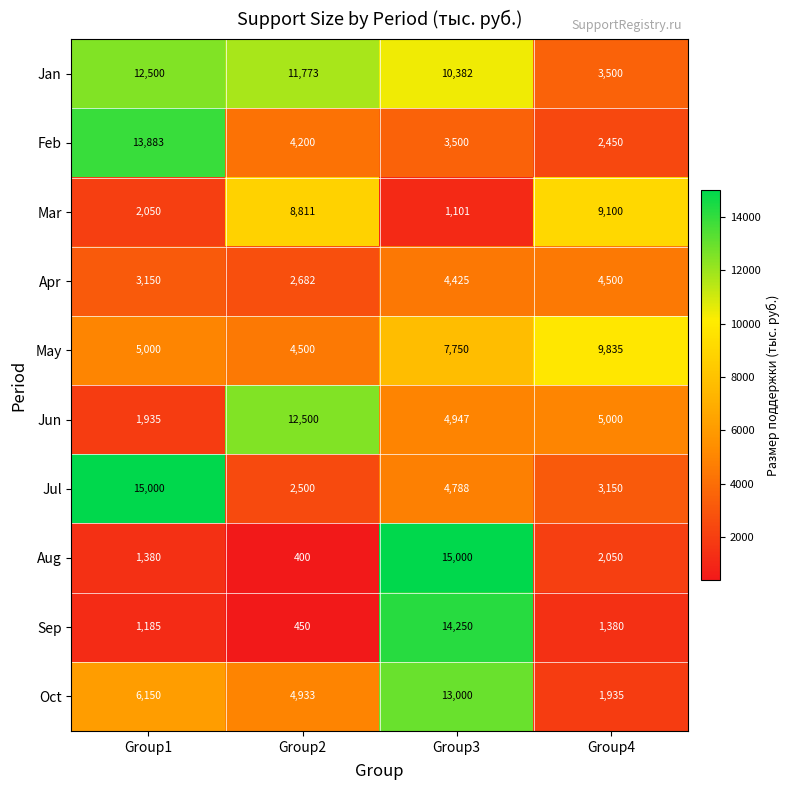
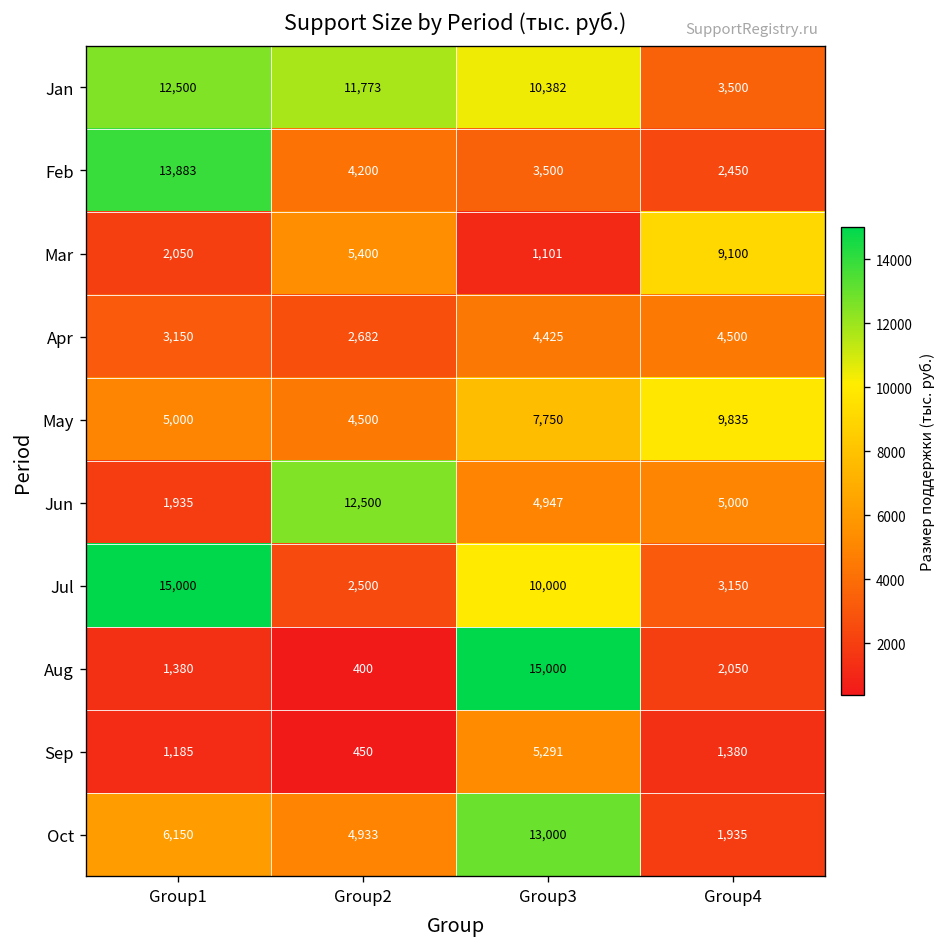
  {
    "Jan": {
      "Group1": "12,500",
      "Group2": "11,773",
      "Group3": "10,382",
      "Group4": "3,500"
    },
    "Feb": {
      "Group1": "13,883",
      "Group2": "4,200",
      "Group3": "3,500",
      "Group4": "2,450"
    },
    "Mar": {
      "Group1": "2,050",
-     "Group2": "8,811",
+     "Group2": "5,400",
      "Group3": "1,101",
      "Group4": "9,100"
    },
    "Apr": {
      "Group1": "3,150",
      "Group2": "2,682",
      "Group3": "4,425",
      "Group4": "4,500"
    },
    "May": {
      "Group1": "5,000",
      "Group2": "4,500",
      "Group3": "7,750",
      "Group4": "9,835"
    },
    "Jun": {
      "Group1": "1,935",
      "Group2": "12,500",
      "Group3": "4,947",
      "Group4": "5,000"
    },
    "Jul": {
      "Group1": "15,000",
      "Group2": "2,500",
-     "Group3": "4,788",
+     "Group3": "10,000",
      "Group4": "3,150"
    },
    "Aug": {
      "Group1": "1,380",
      "Group2": "400",
      "Group3": "15,000",
      "Group4": "2,050"
    },
    "Sep": {
      "Group1": "1,185",
      "Group2": "450",
-     "Group3": "14,250",
+     "Group3": "5,291",
      "Group4": "1,380"
    },
    "Oct": {
      "Group1": "6,150",
      "Group2": "4,933",
      "Group3": "13,000",
      "Group4": "1,935"
    }
  }
